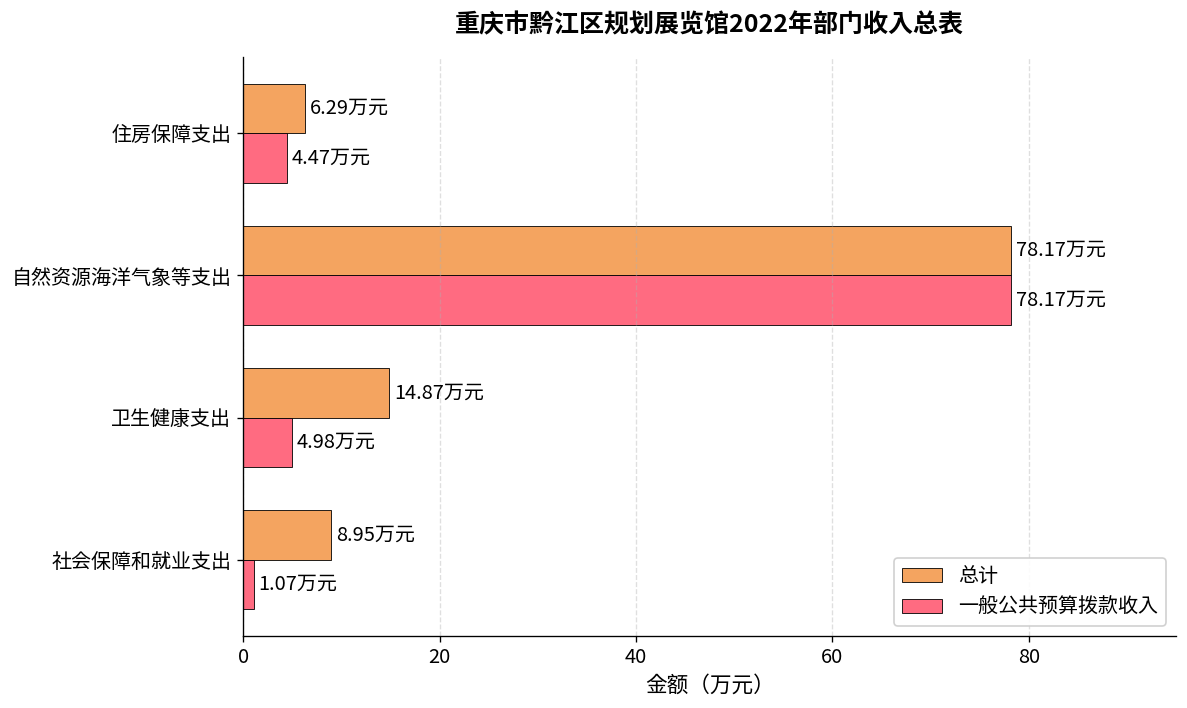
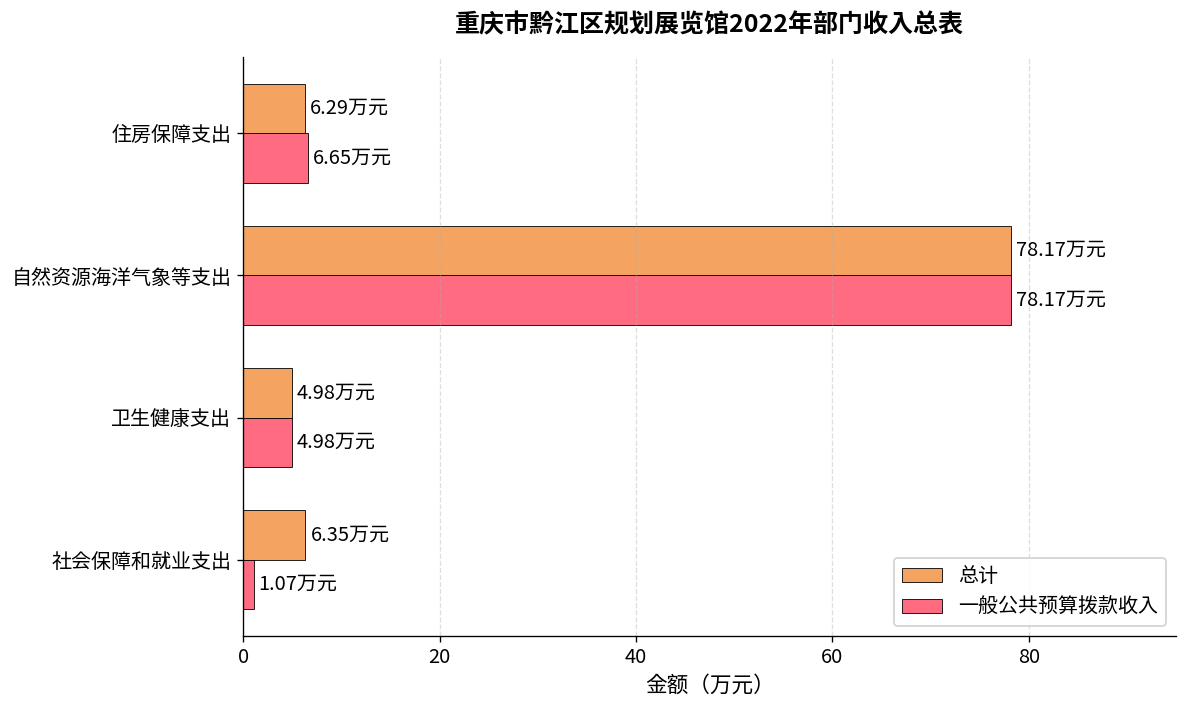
  {
    "总计": {
      "住房保障支出": 6.29,
      "自然资源海洋气象等支出": 78.17,
-     "卫生健康支出": 14.87,
-     "社会保障和就业支出": 8.95
+     "卫生健康支出": 4.98,
+     "社会保障和就业支出": 6.35
    },
    "一般公共预算拨款收入": {
-     "住房保障支出": 4.47,
+     "住房保障支出": 6.65,
      "自然资源海洋气象等支出": 78.17,
      "卫生健康支出": 4.98,
      "社会保障和就业支出": 1.07
    }
  }
